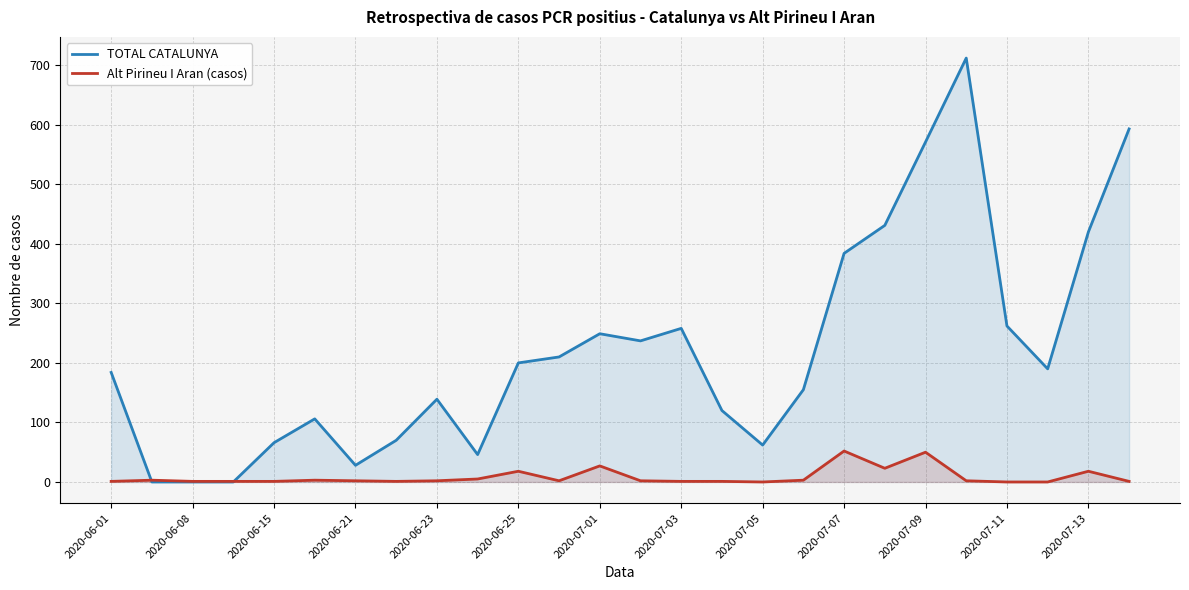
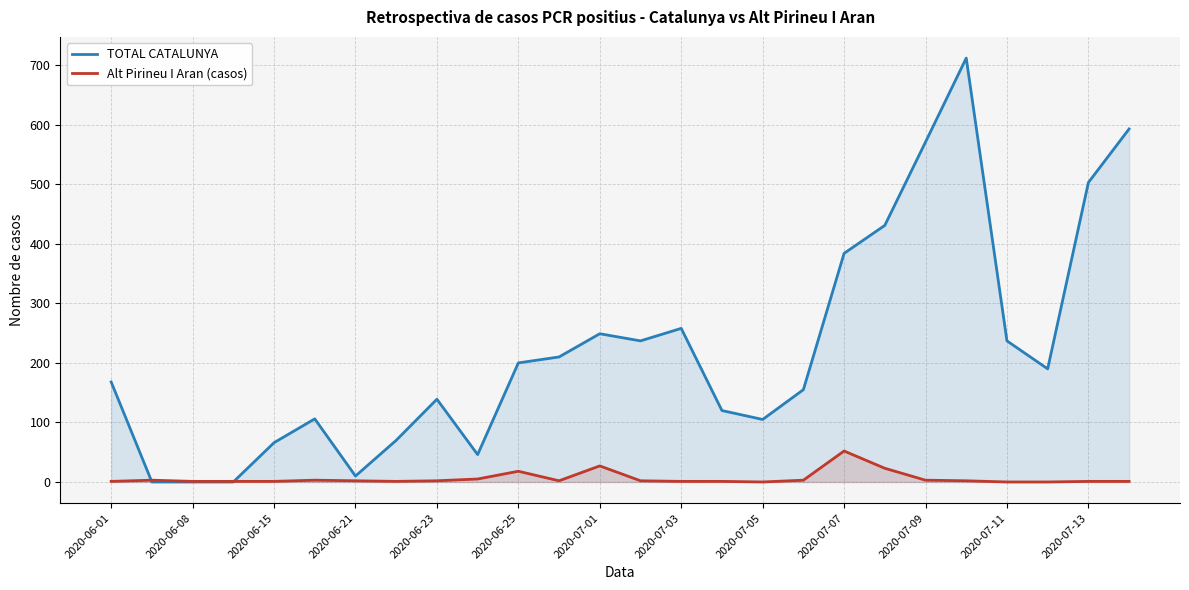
  {
    "TOTAL CATALUNYA": {
-     "2020-06-01": 180,
+     "2020-06-01": 170,
      "2020-06-15": 70,
-     "2020-06-21": 30,
+     "2020-06-21": 10,
      "2020-06-23": 140,
      "2020-06-25": 200,
      "2020-07-01": 250,
      "2020-07-03": 260,
-     "2020-07-05": 60,
+     "2020-07-05": 110,
      "2020-07-07": 380,
      "2020-07-09": 570,
-     "2020-07-11": 260,
-     "2020-07-13": 420
+     "2020-07-11": 240,
+     "2020-07-13": 500
    },
    "Alt Pirineu I Aran (casos)": {
      "2020-06-01": 0,
      "2020-06-15": 0,
      "2020-06-21": 0,
      "2020-06-23": 0,
      "2020-06-25": 20,
      "2020-07-01": 30,
      "2020-07-03": 0,
      "2020-07-05": 0,
      "2020-07-07": 50,
-     "2020-07-09": 50,
+     "2020-07-09": 0,
      "2020-07-11": 0,
-     "2020-07-13": 20
+     "2020-07-13": 0
    }
  }
